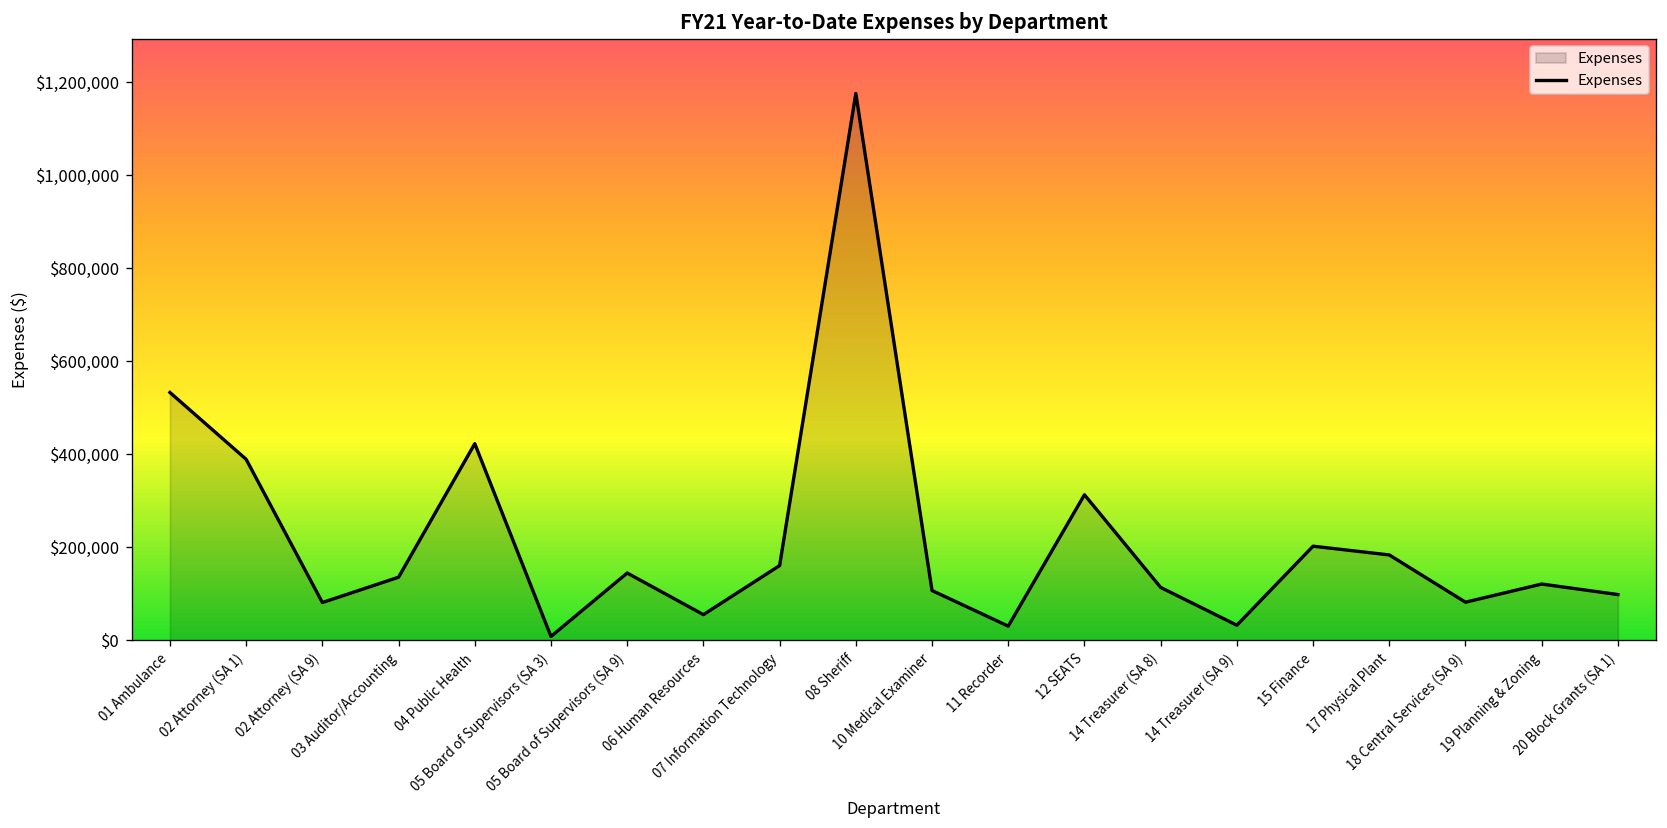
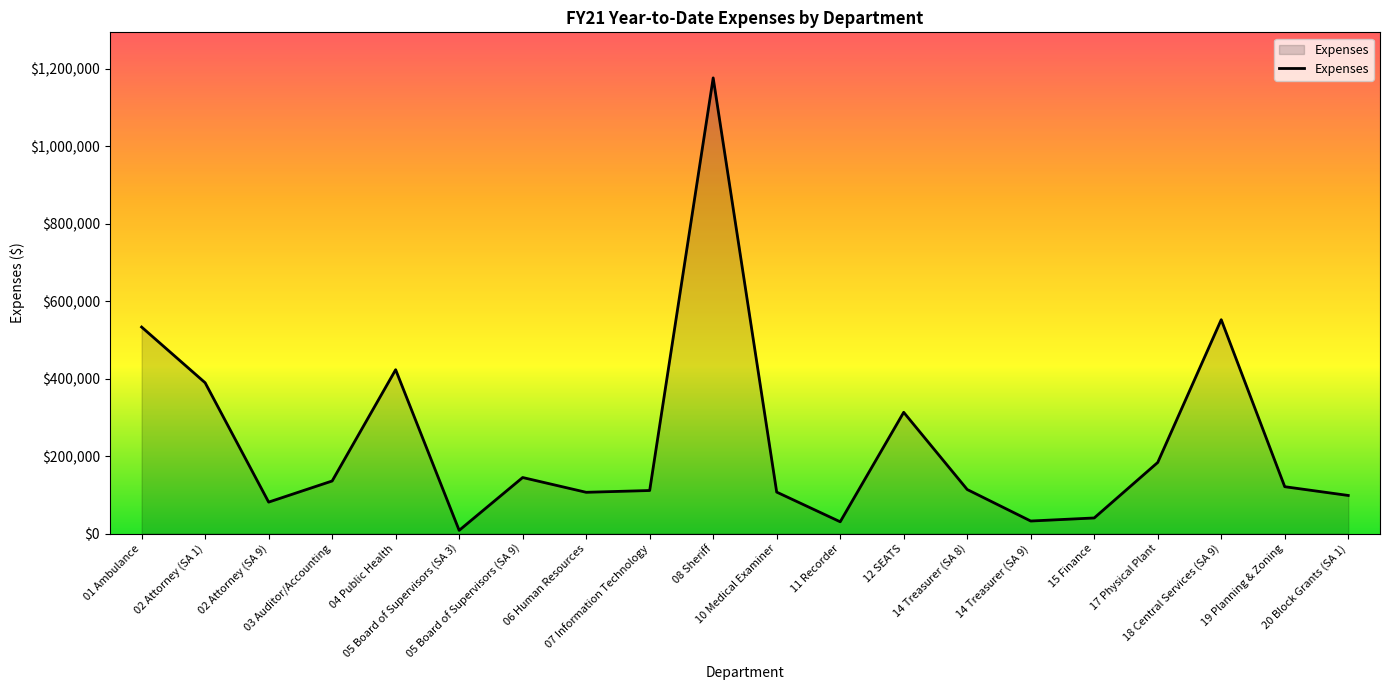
  {
    "01 Ambulance": "$530,000",
    "02 Attorney (SA 1)": "$390,000",
    "02 Attorney (SA 9)": "$80,000",
    "03 Auditor/Accounting": "$140,000",
    "04 Public Health": "$420,000",
    "05 Board of Supervisors (SA 3)": "$10,000",
    "05 Board of Supervisors (SA 9)": "$140,000",
-   "06 Human Resources": "$60,000",
-   "07 Information Technology": "$160,000",
+   "06 Human Resources": "$110,000",
+   "07 Information Technology": "$110,000",
    "08 Sheriff": "$1,180,000",
    "10 Medical Examiner": "$110,000",
    "11 Recorder": "$30,000",
    "12 SEATS": "$310,000",
    "14 Treasurer (SA 8)": "$110,000",
    "14 Treasurer (SA 9)": "$30,000",
-   "15 Finance": "$200,000",
+   "15 Finance": "$40,000",
    "17 Physical Plant": "$180,000",
-   "18 Central Services (SA 9)": "$80,000",
+   "18 Central Services (SA 9)": "$550,000",
    "19 Planning & Zoning": "$120,000",
    "20 Block Grants (SA 1)": "$100,000"
  }
